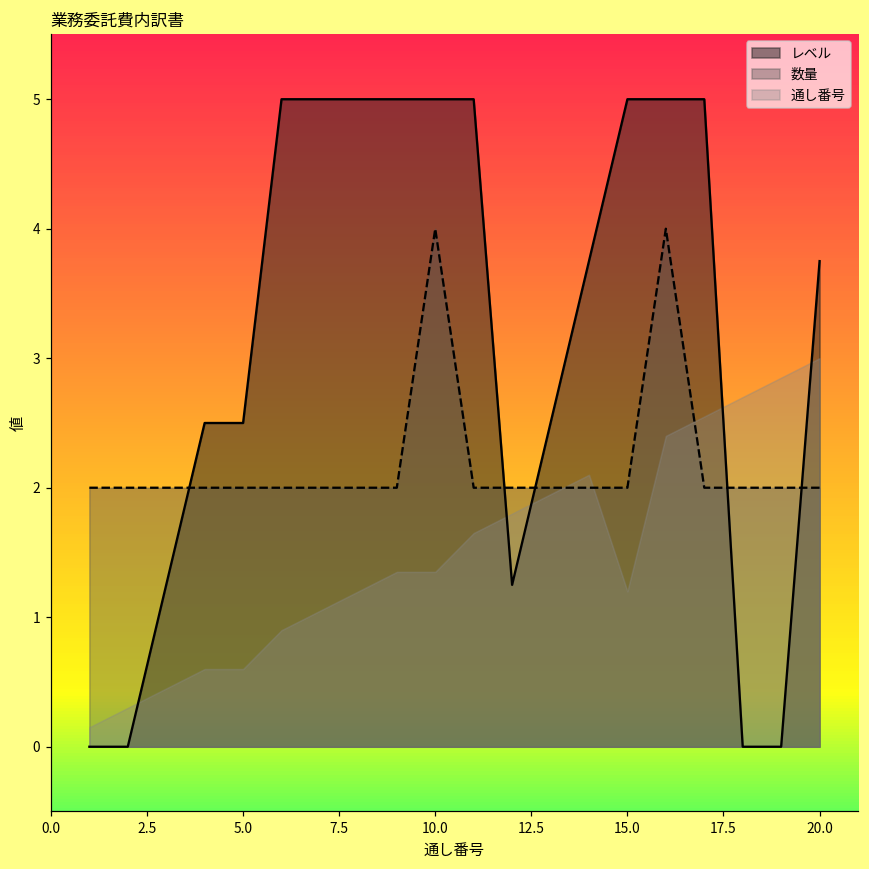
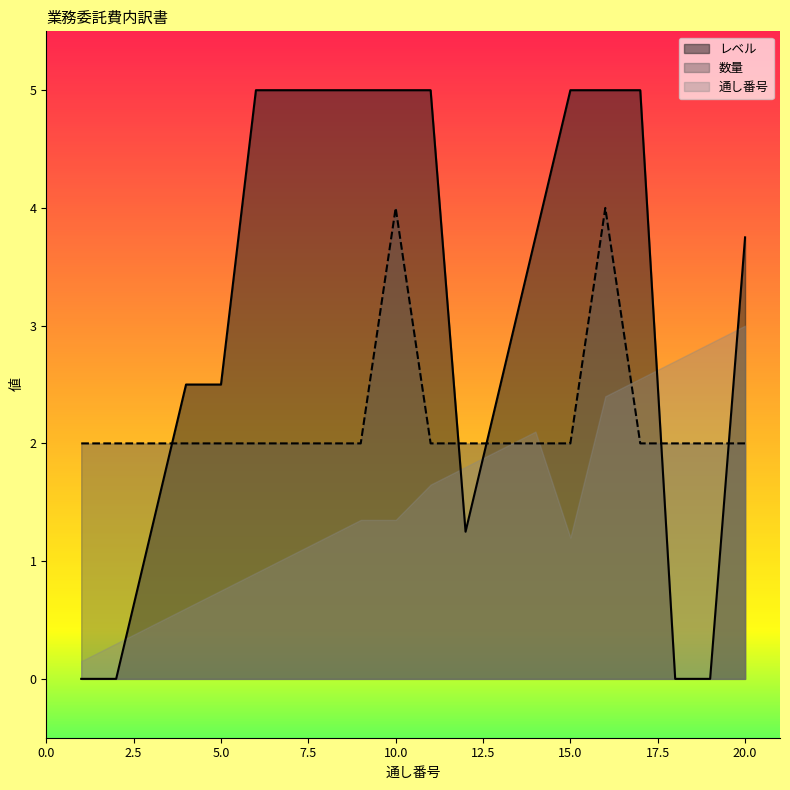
  {
    "レベル": {
      "5.0": 2.50,
      "10.0": 5.00,
      "15.0": 5.00,
      "20.0": 3.75
    },
    "数量": {
      "5.0": 2.00,
      "10.0": 4.00,
      "15.0": 2.00,
      "20.0": 2.00
    },
    "通し番号": {
-     "5.0": 0.60,
+     "5.0": 0.75,
      "10.0": 1.35,
      "15.0": 1.20,
      "20.0": 3.00
    }
  }
